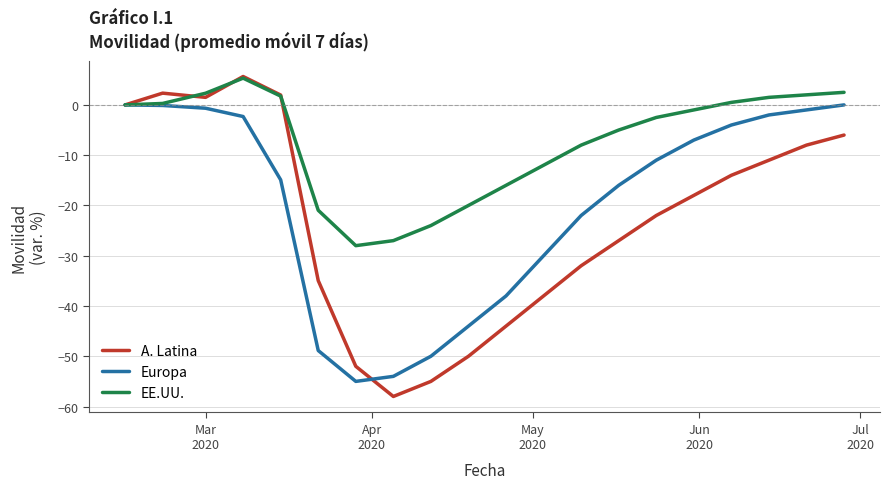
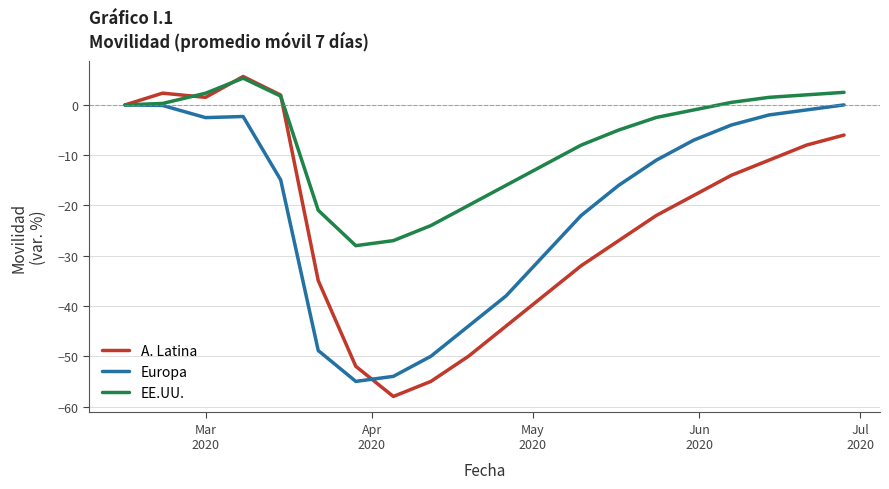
  {
    "A. Latina": {
      "Mar 2020": 2
    },
    "Europa": {
-     "Mar 2020": -1
+     "Mar 2020": -3
    },
    "EE.UU.": {
      "Mar 2020": 2
    }
  }
